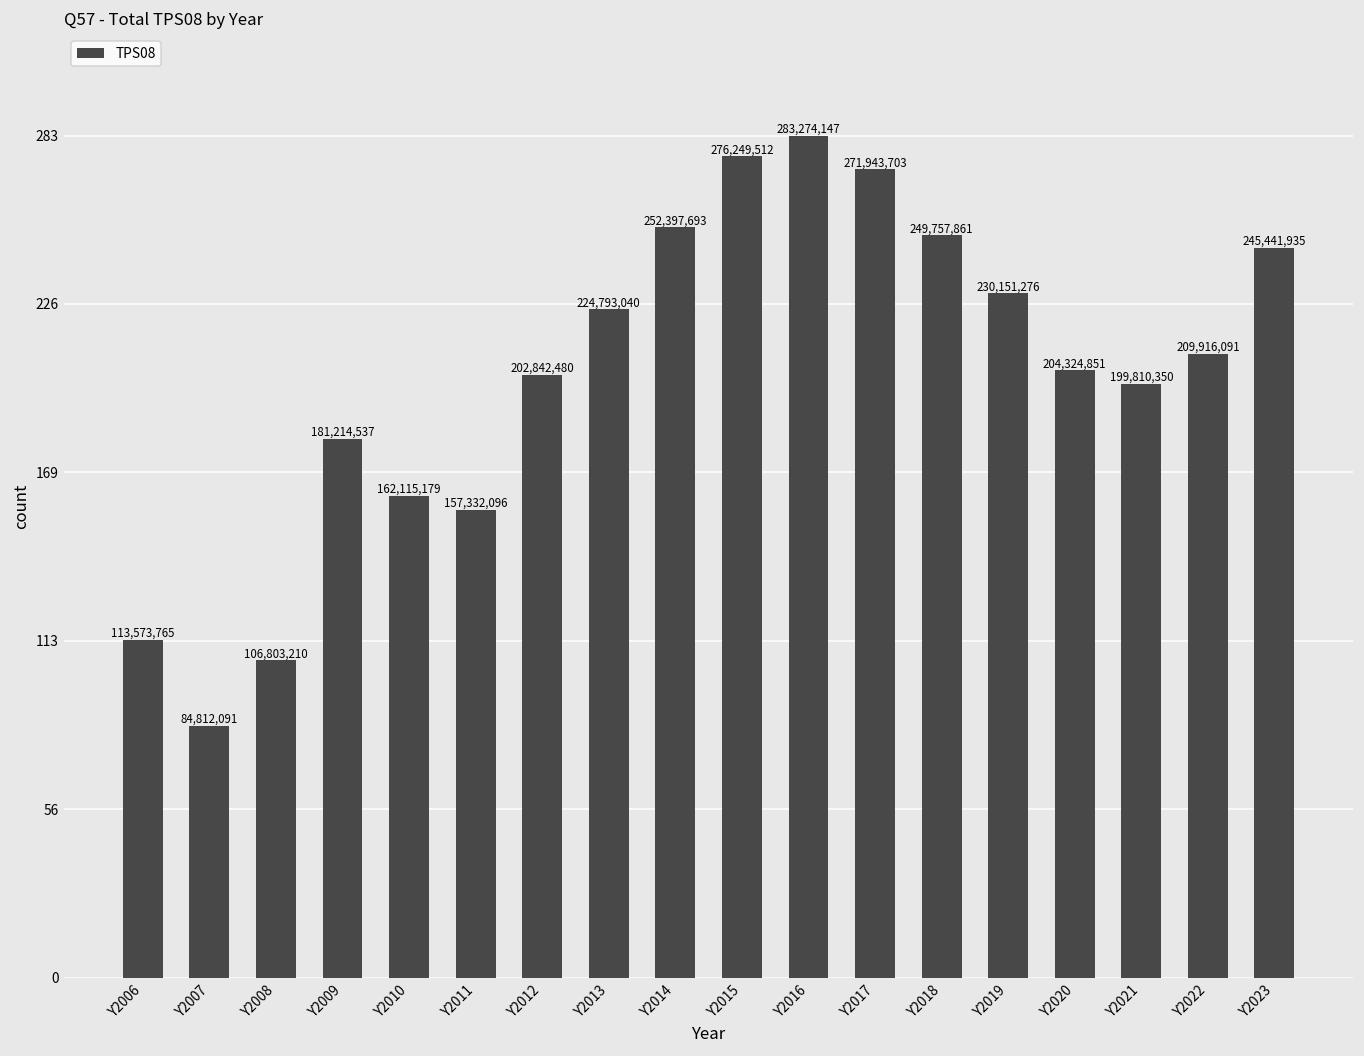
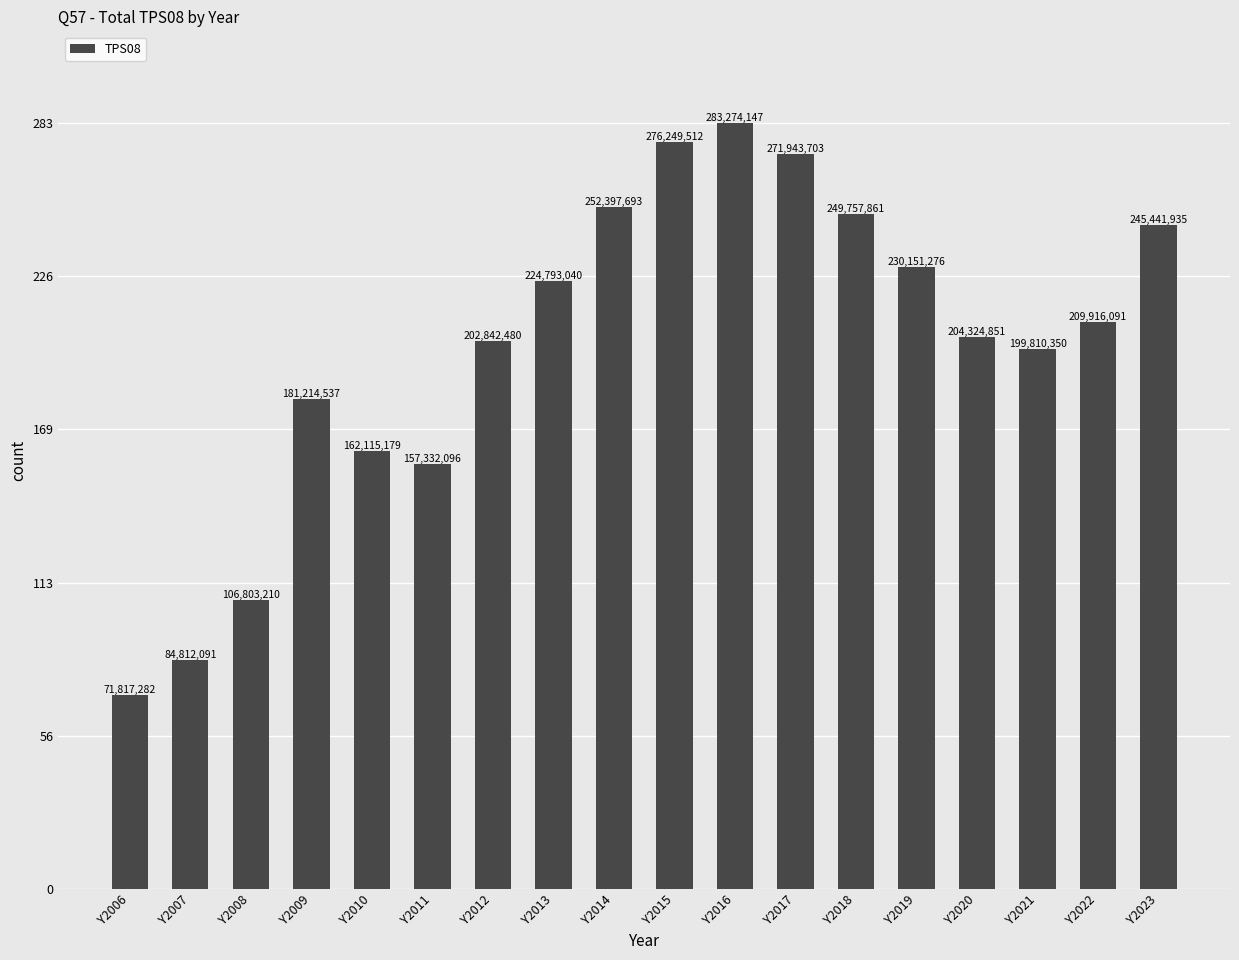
  {
-   "Y2006": "113,573,765",
+   "Y2006": "71,817,282",
    "Y2007": "84,812,091",
    "Y2008": "106,803,210",
    "Y2009": "181,214,537",
    "Y2010": "162,115,179",
    "Y2011": "157,332,096",
    "Y2012": "202,842,480",
    "Y2013": "224,793,040",
    "Y2014": "252,397,693",
    "Y2015": "276,249,512",
    "Y2016": "283,274,147",
    "Y2017": "271,943,703",
    "Y2018": "249,757,861",
    "Y2019": "230,151,276",
    "Y2020": "204,324,851",
    "Y2021": "199,810,350",
    "Y2022": "209,916,091",
    "Y2023": "245,441,935"
  }
